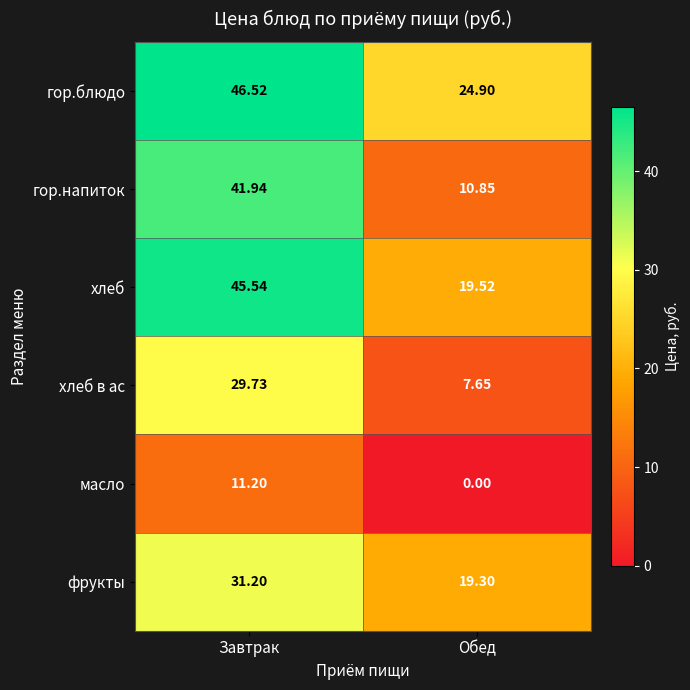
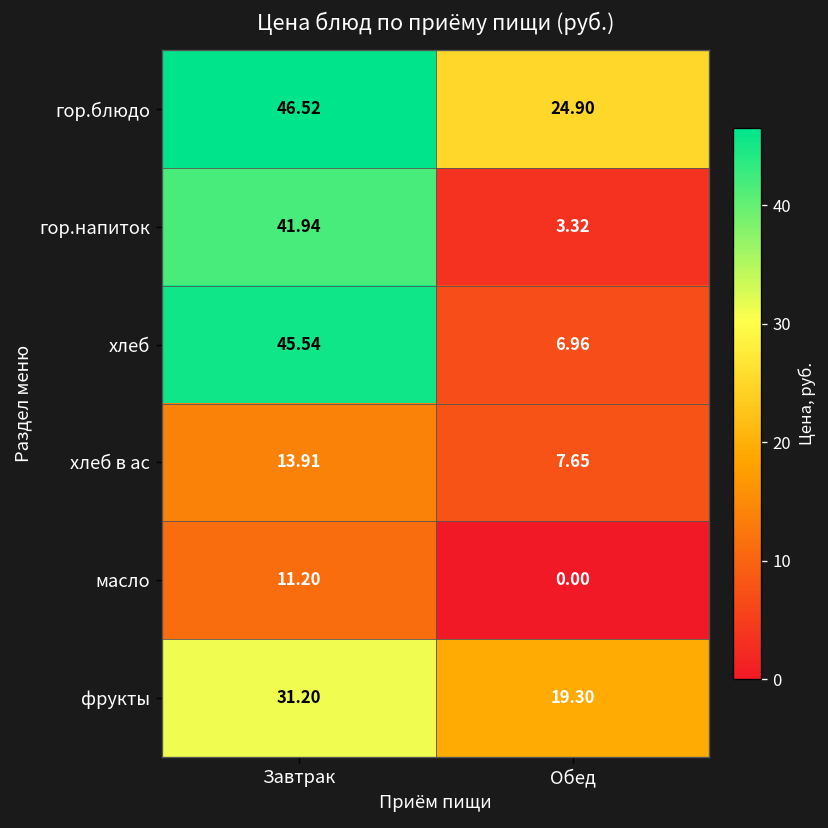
  {
    "гор.блюдо": {
      "Завтрак": 46.52,
      "Обед": 24.90
    },
    "гор.напиток": {
      "Завтрак": 41.94,
-     "Обед": 10.85
+     "Обед": 3.32
    },
    "хлеб": {
      "Завтрак": 45.54,
-     "Обед": 19.52
+     "Обед": 6.96
    },
    "хлеб в ас": {
-     "Завтрак": 29.73,
+     "Завтрак": 13.91,
      "Обед": 7.65
    },
    "масло": {
      "Завтрак": 11.20,
      "Обед": 0.00
    },
    "фрукты": {
      "Завтрак": 31.20,
      "Обед": 19.30
    }
  }
